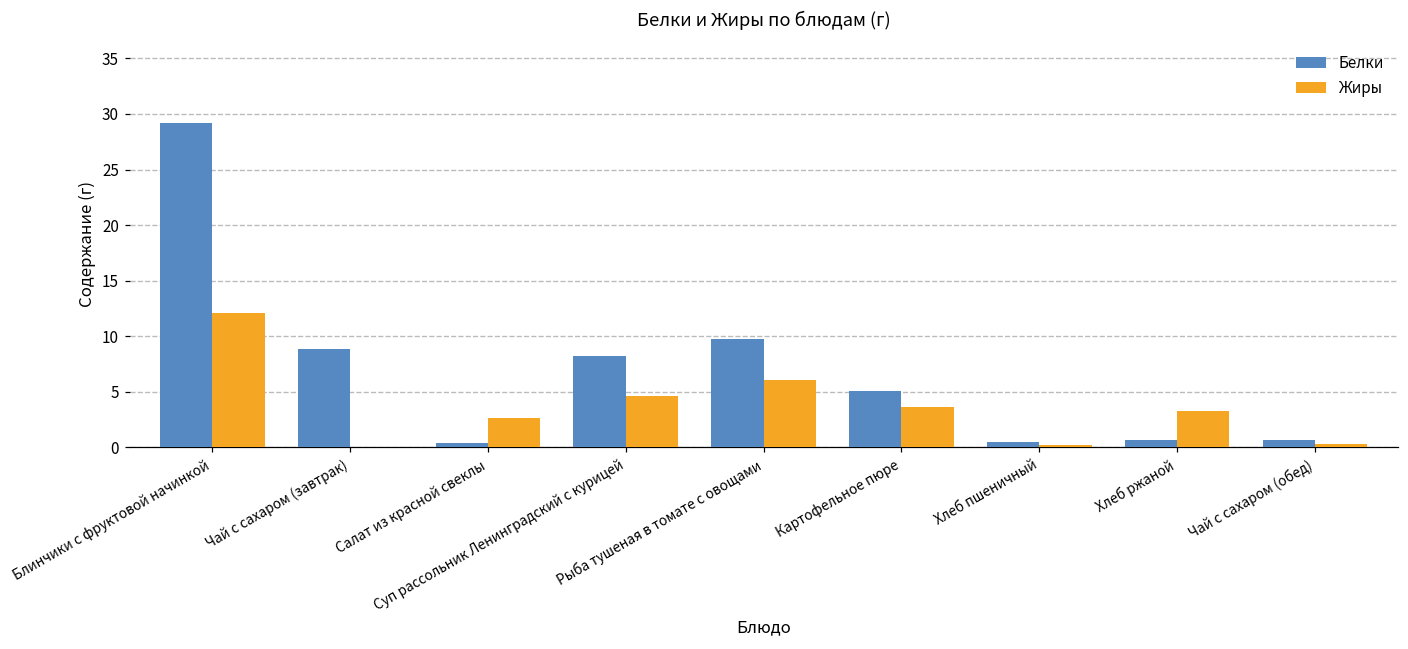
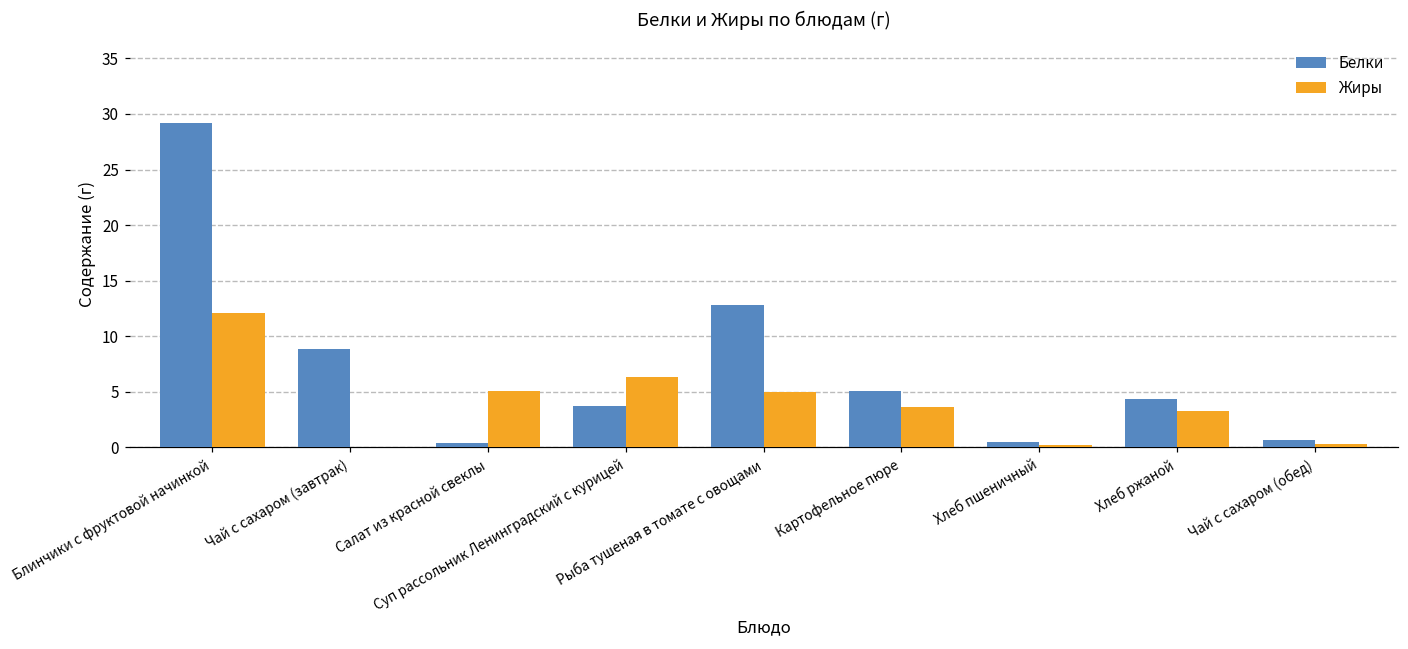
  {
    "Белки": {
      "Блинчики с фруктовой начинкой": 29.2,
      "Чай с сахаром (завтрак)": 8.9,
      "Салат из красной свеклы": 0.4,
-     "Суп рассольник Ленинградский с курицей": 8.3,
-     "Рыба тушеная в томате с овощами": 9.8,
+     "Суп рассольник Ленинградский с курицей": 3.7,
+     "Рыба тушеная в томате с овощами": 12.9,
      "Картофельное пюре": 5.1,
      "Хлеб пшеничный": 0.5,
-     "Хлеб ржаной": 0.7,
+     "Хлеб ржаной": 4.3,
      "Чай с сахаром (обед)": 0.7
    },
    "Жиры": {
      "Блинчики с фруктовой начинкой": 12.1,
      "Чай с сахаром (завтрак)": 0.0,
-     "Салат из красной свеклы": 2.7,
-     "Суп рассольник Ленинградский с курицей": 4.6,
-     "Рыба тушеная в томате с овощами": 6.1,
+     "Салат из красной свеклы": 5.1,
+     "Суп рассольник Ленинградский с курицей": 6.3,
+     "Рыба тушеная в томате с овощами": 5.0,
      "Картофельное пюре": 3.7,
      "Хлеб ржаной": 3.3,
      "Чай с сахаром (обед)": 0.3
    }
  }
